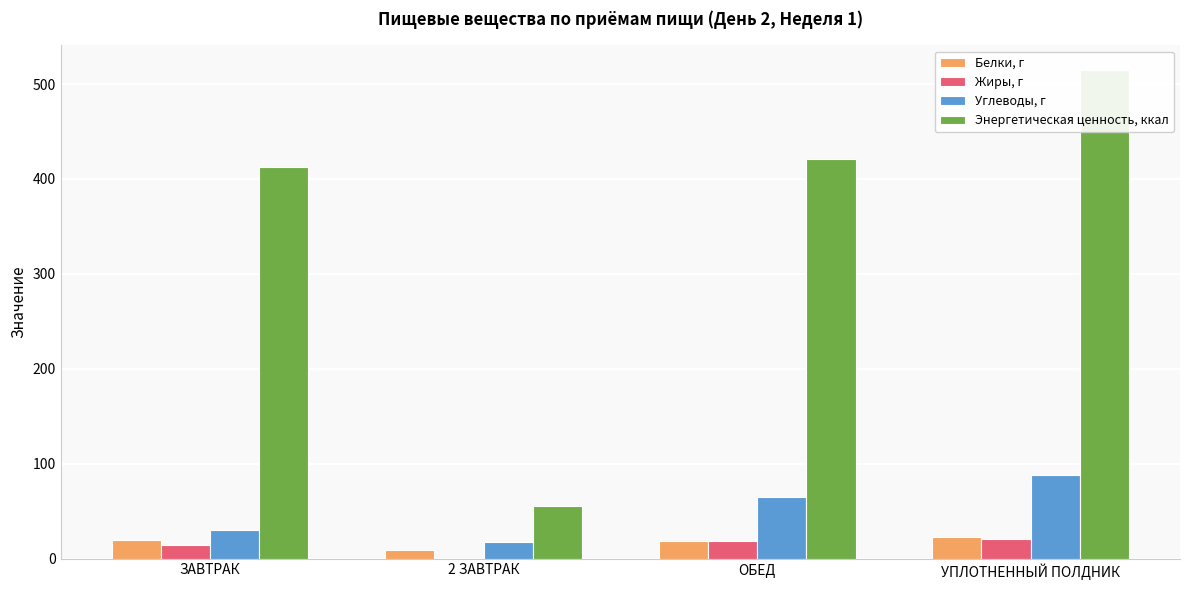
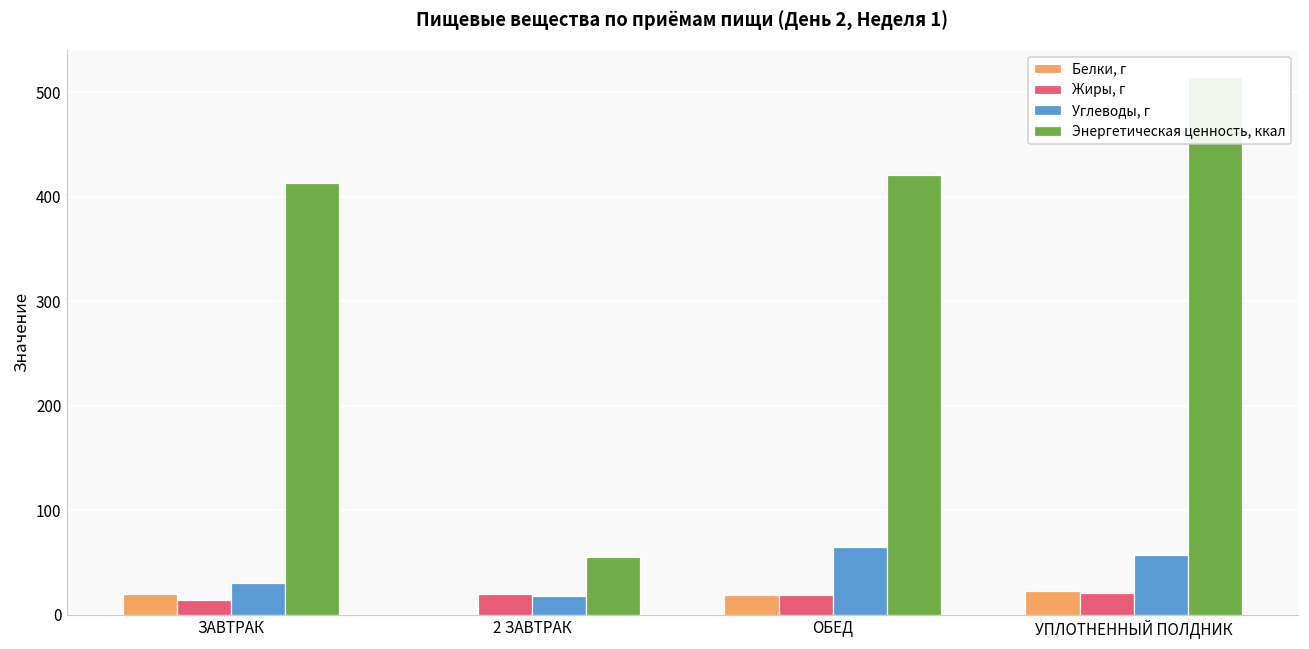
  {
    "Белки, г": {
      "ЗАВТРАК": 20,
-     "2 ЗАВТРАК": 10,
+     "2 ЗАВТРАК": 0,
      "ОБЕД": 20,
      "УПЛОТНЕННЫЙ ПОЛДНИК": 20
    },
    "Жиры, г": {
      "ЗАВТРАК": 10,
-     "2 ЗАВТРАК": 0,
+     "2 ЗАВТРАК": 20,
      "ОБЕД": 20,
      "УПЛОТНЕННЫЙ ПОЛДНИК": 20
    },
    "Углеводы, г": {
      "ЗАВТРАК": 30,
      "2 ЗАВТРАК": 20,
      "ОБЕД": 70,
-     "УПЛОТНЕННЫЙ ПОЛДНИК": 90
+     "УПЛОТНЕННЫЙ ПОЛДНИК": 60
    },
    "Энергетическая ценность, ккал": {
      "ЗАВТРАК": 410,
      "2 ЗАВТРАК": 60,
      "ОБЕД": 420
    }
  }
